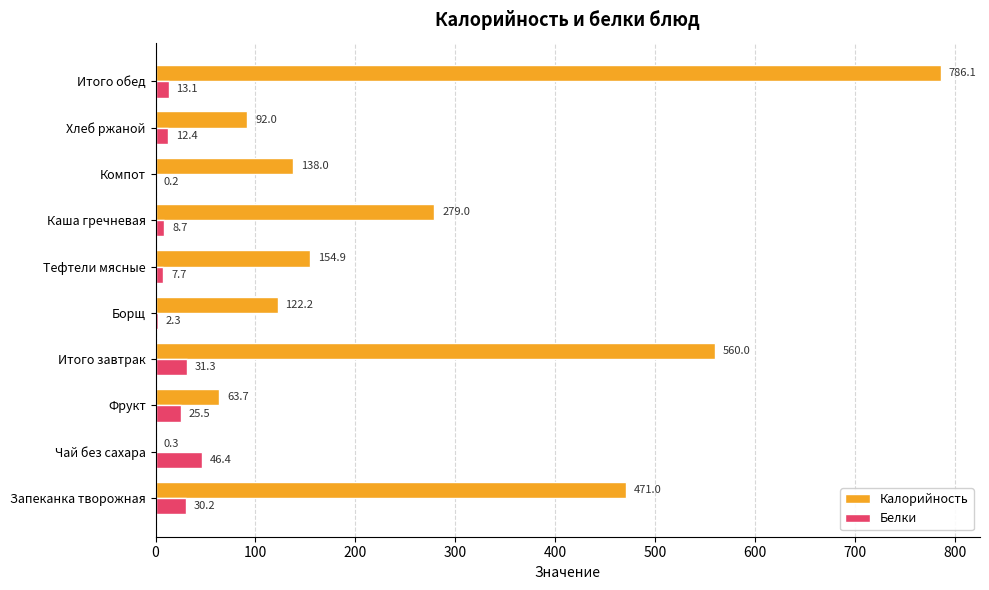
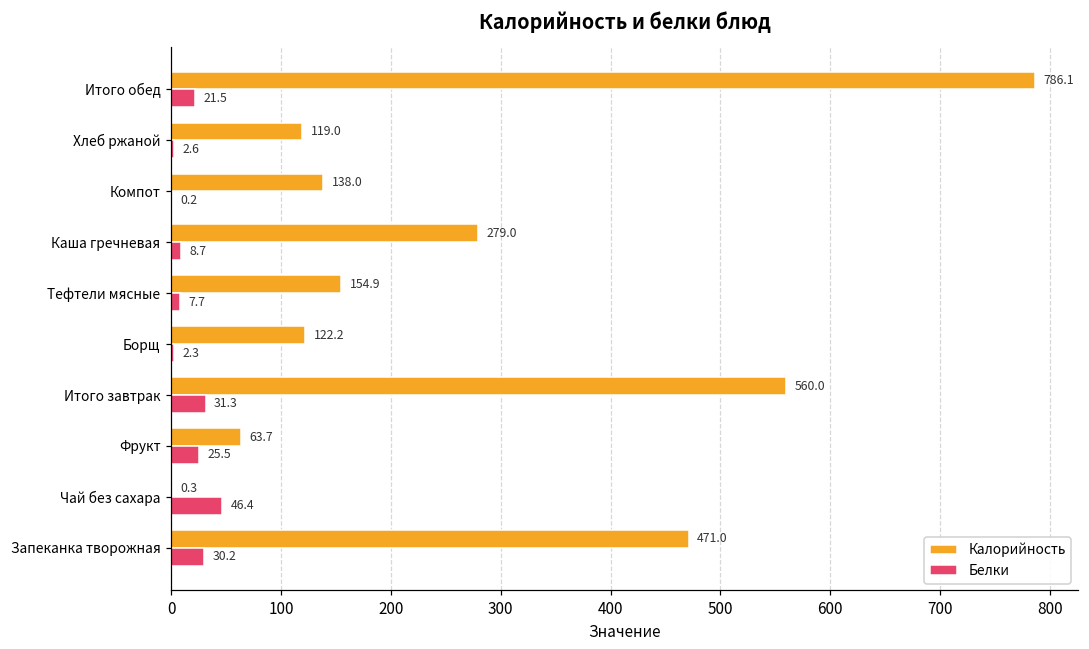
  {
    "Калорийность": {
      "Итого обед": 786.1,
-     "Хлеб ржаной": 92.0,
+     "Хлеб ржаной": 119.0,
      "Компот": 138.0,
      "Каша гречневая": 279.0,
      "Тефтели мясные": 154.9,
      "Борщ": 122.2,
      "Итого завтрак": 560.0,
      "Фрукт": 63.7,
      "Чай без сахара": 0.3,
      "Запеканка творожная": 471.0
    },
    "Белки": {
-     "Итого обед": 13.1,
-     "Хлеб ржаной": 12.4,
+     "Итого обед": 21.5,
+     "Хлеб ржаной": 2.6,
      "Компот": 0.2,
      "Каша гречневая": 8.7,
      "Тефтели мясные": 7.7,
      "Борщ": 2.3,
      "Итого завтрак": 31.3,
      "Фрукт": 25.5,
      "Чай без сахара": 46.4,
      "Запеканка творожная": 30.2
    }
  }
